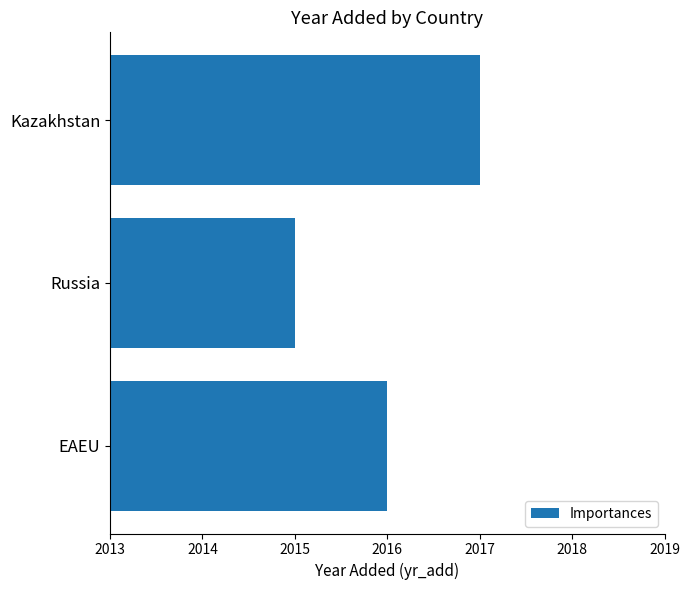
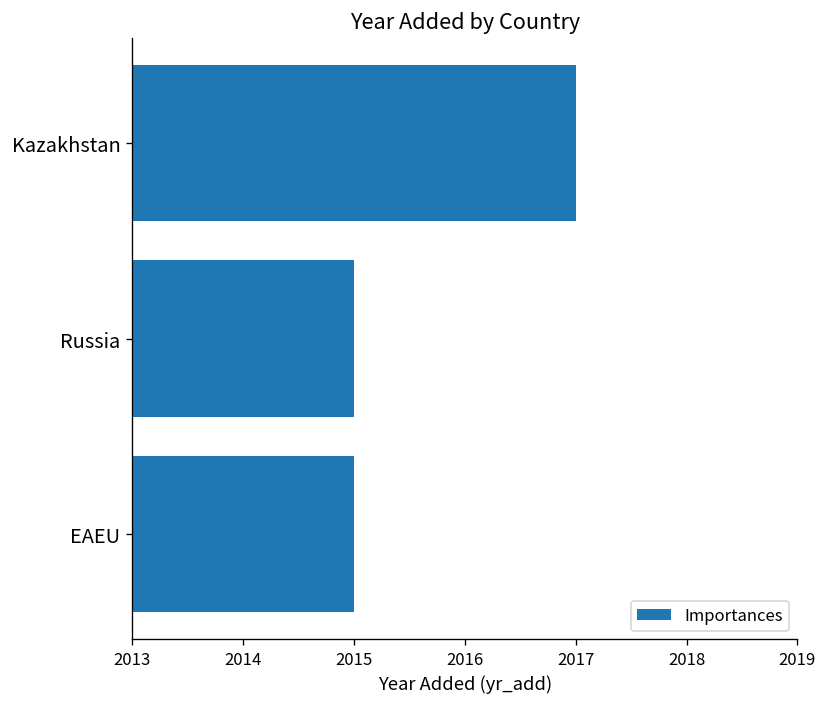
  {
    "Kazakhstan": 2017,
    "Russia": 2015,
-   "EAEU": 2016
+   "EAEU": 2015
  }
